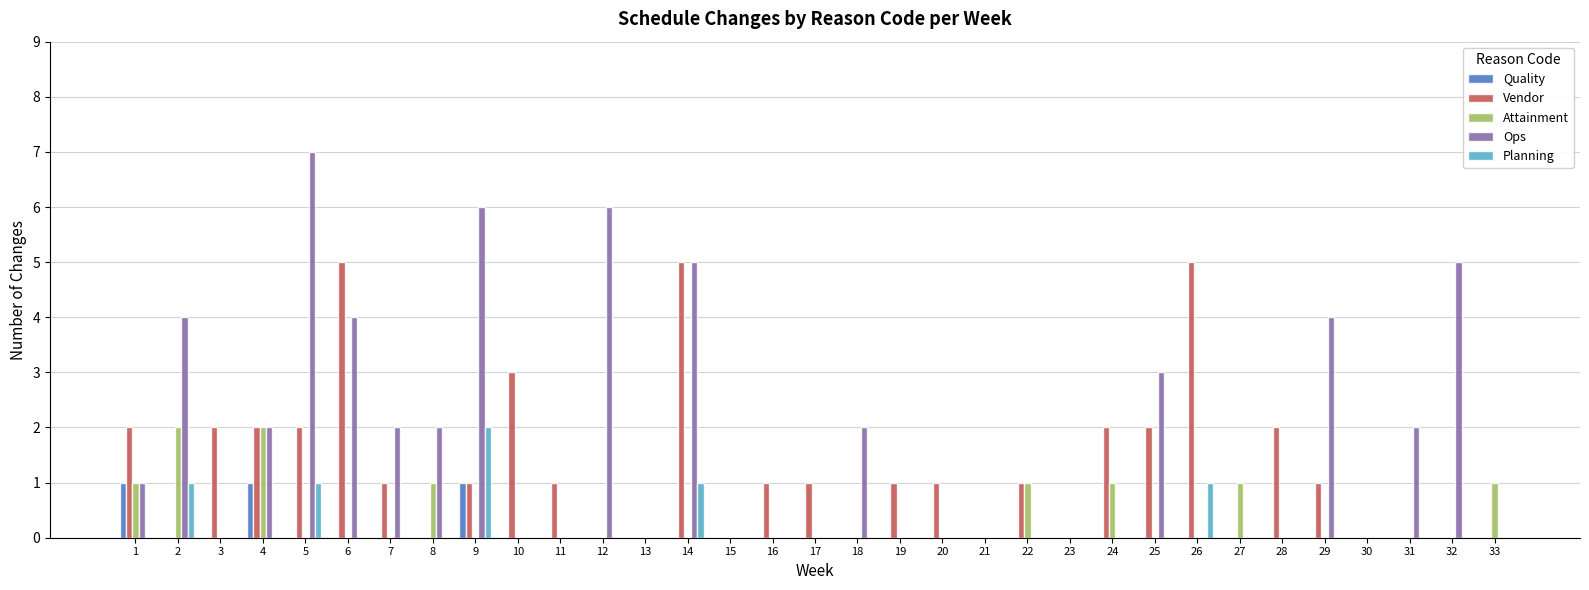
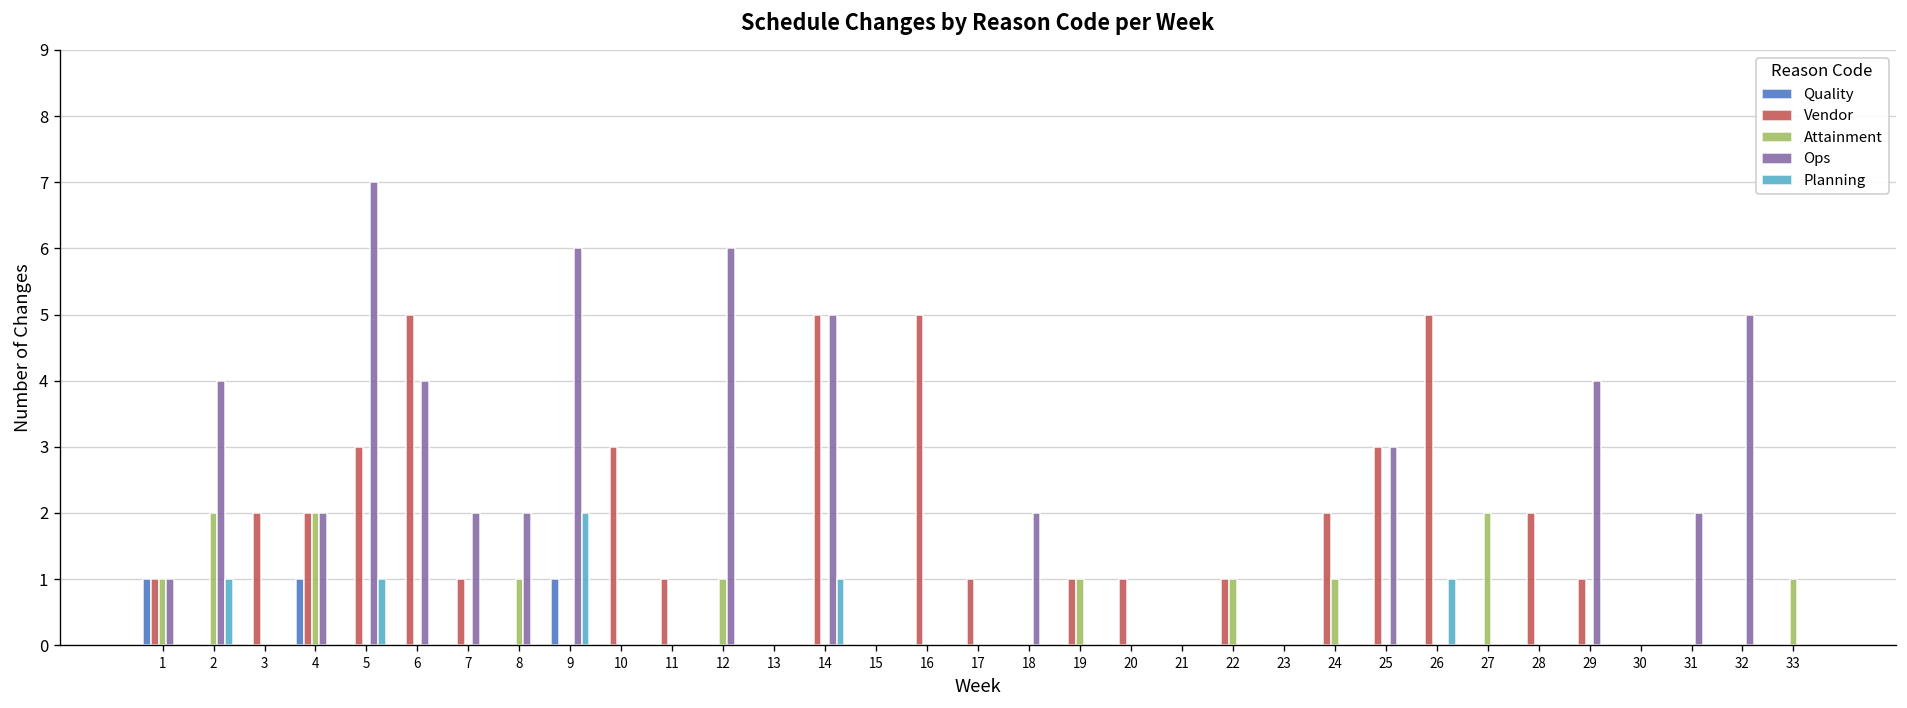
  {
    "Vendor": {
-     "1": 2,
+     "1": 1,
      "2": 0,
      "3": 2,
      "4": 2,
-     "5": 2,
+     "5": 3,
      "6": 5,
      "7": 1,
      "8": 0,
-     "9": 1,
+     "9": 0,
      "10": 3,
      "11": 1,
      "12": 0,
      "13": 0,
      "14": 5,
      "15": 0,
-     "16": 1,
+     "16": 5,
      "17": 1,
      "18": 0,
      "19": 1,
      "20": 1,
      "21": 0,
      "22": 1,
      "23": 0,
      "24": 2,
-     "25": 2,
+     "25": 3,
      "26": 5,
      "27": 0,
      "28": 2,
      "29": 1,
      "30": 0,
      "31": 0,
      "32": 0,
      "33": 0
    },
    "Attainment": {
      "1": 1,
      "2": 2,
      "3": 0,
      "4": 2,
      "5": 0,
      "6": 0,
      "7": 0,
      "8": 1,
      "9": 0,
      "10": 0,
      "11": 0,
-     "12": 0,
+     "12": 1,
      "13": 0,
      "14": 0,
      "15": 0,
      "16": 0,
      "17": 0,
      "18": 0,
-     "19": 0,
+     "19": 1,
      "20": 0,
      "21": 0,
      "22": 1,
      "23": 0,
      "24": 1,
      "25": 0,
      "26": 0,
-     "27": 1,
+     "27": 2,
      "28": 0,
      "29": 0,
      "30": 0,
      "31": 0,
      "32": 0,
      "33": 1
    },
    "Ops": {
      "1": 1,
      "2": 4,
      "3": 0,
      "4": 2,
      "5": 7,
      "6": 4,
      "7": 2,
      "8": 2,
      "9": 6,
      "10": 0,
      "11": 0,
      "12": 6,
      "13": 0,
      "14": 5,
      "15": 0,
      "16": 0,
      "17": 0,
      "18": 2,
      "19": 0,
      "20": 0,
      "21": 0,
      "22": 0,
      "23": 0,
      "24": 0,
      "25": 3,
      "26": 0,
      "27": 0,
      "28": 0,
      "29": 4,
      "30": 0,
      "31": 2,
      "32": 5,
      "33": 0
    }
  }
